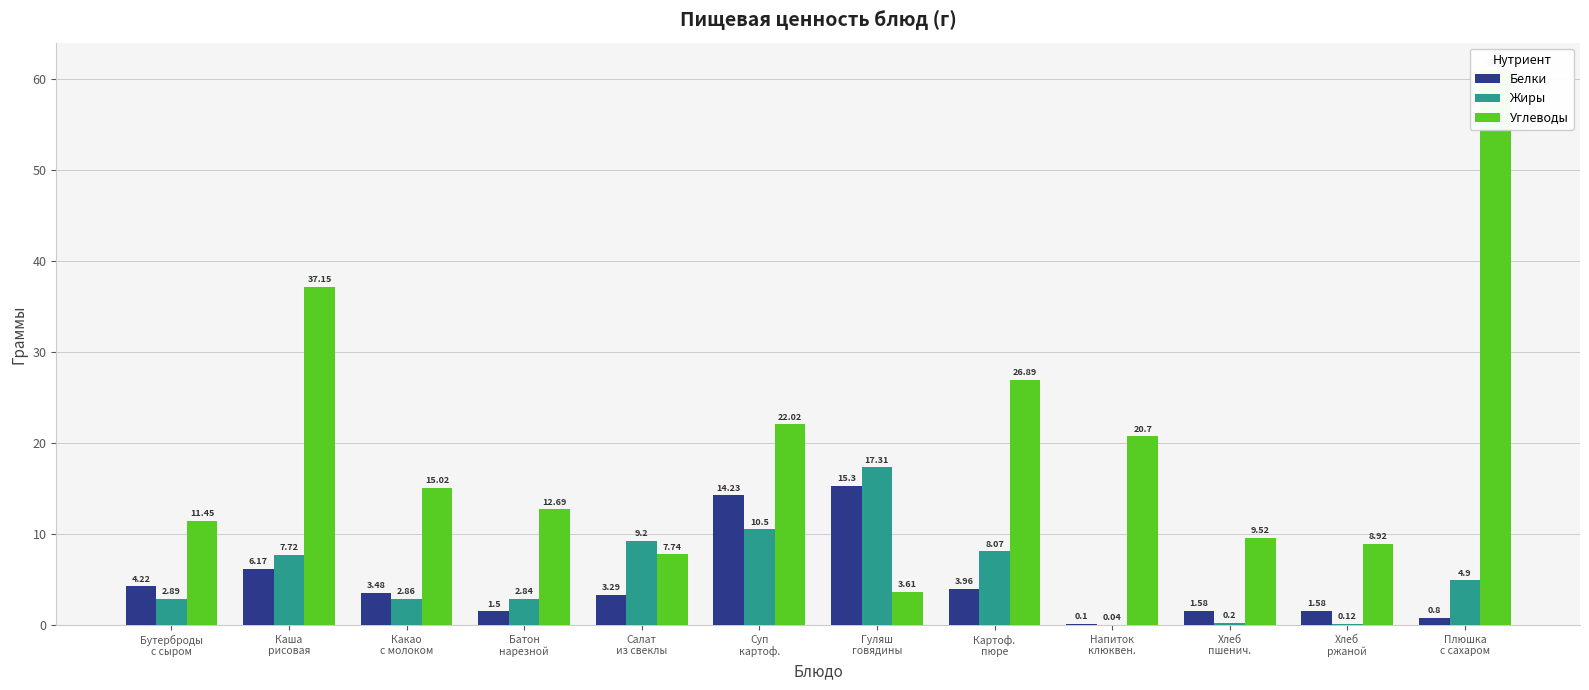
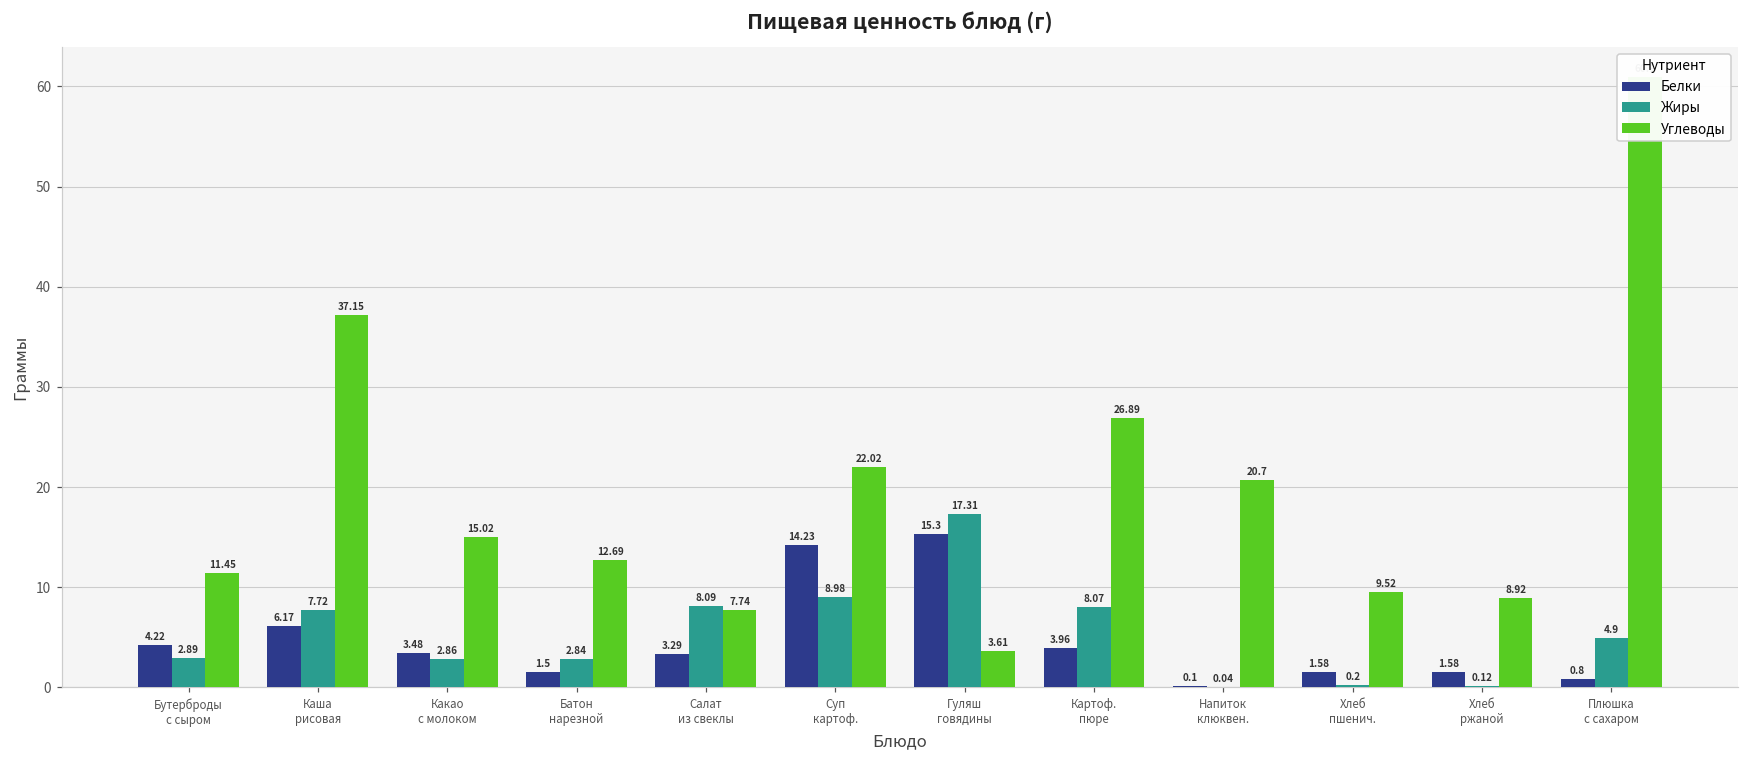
  {
    "Белки": {
      "Бутерброды с сыром": 4.22,
      "Каша рисовая": 6.17,
      "Какао с молоком": 3.48,
      "Батон нарезной": 1.5,
      "Салат из свеклы": 3.29,
      "Суп картоф.": 14.23,
      "Гуляш говядины": 15.3,
      "Картоф. пюре": 3.96,
      "Напиток клюквен.": 0.1,
      "Хлеб пшенич.": 1.58,
      "Хлеб ржаной": 1.58,
      "Плюшка с сахаром": 0.8
    },
    "Жиры": {
      "Бутерброды с сыром": 2.89,
      "Каша рисовая": 7.72,
      "Какао с молоком": 2.86,
      "Батон нарезной": 2.84,
-     "Салат из свеклы": 9.2,
-     "Суп картоф.": 10.5,
+     "Салат из свеклы": 8.09,
+     "Суп картоф.": 8.98,
      "Гуляш говядины": 17.31,
      "Картоф. пюре": 8.07,
      "Напиток клюквен.": 0.04,
      "Хлеб пшенич.": 0.2,
      "Хлеб ржаной": 0.12,
      "Плюшка с сахаром": 4.9
    },
    "Углеводы": {
      "Бутерброды с сыром": 11.45,
      "Каша рисовая": 37.15,
      "Какао с молоком": 15.02,
      "Батон нарезной": 12.69,
      "Салат из свеклы": 7.74,
      "Суп картоф.": 22.02,
      "Гуляш говядины": 3.61,
      "Картоф. пюре": 26.89,
      "Напиток клюквен.": 20.7,
      "Хлеб пшенич.": 9.52,
      "Хлеб ржаной": 8.92
    }
  }
